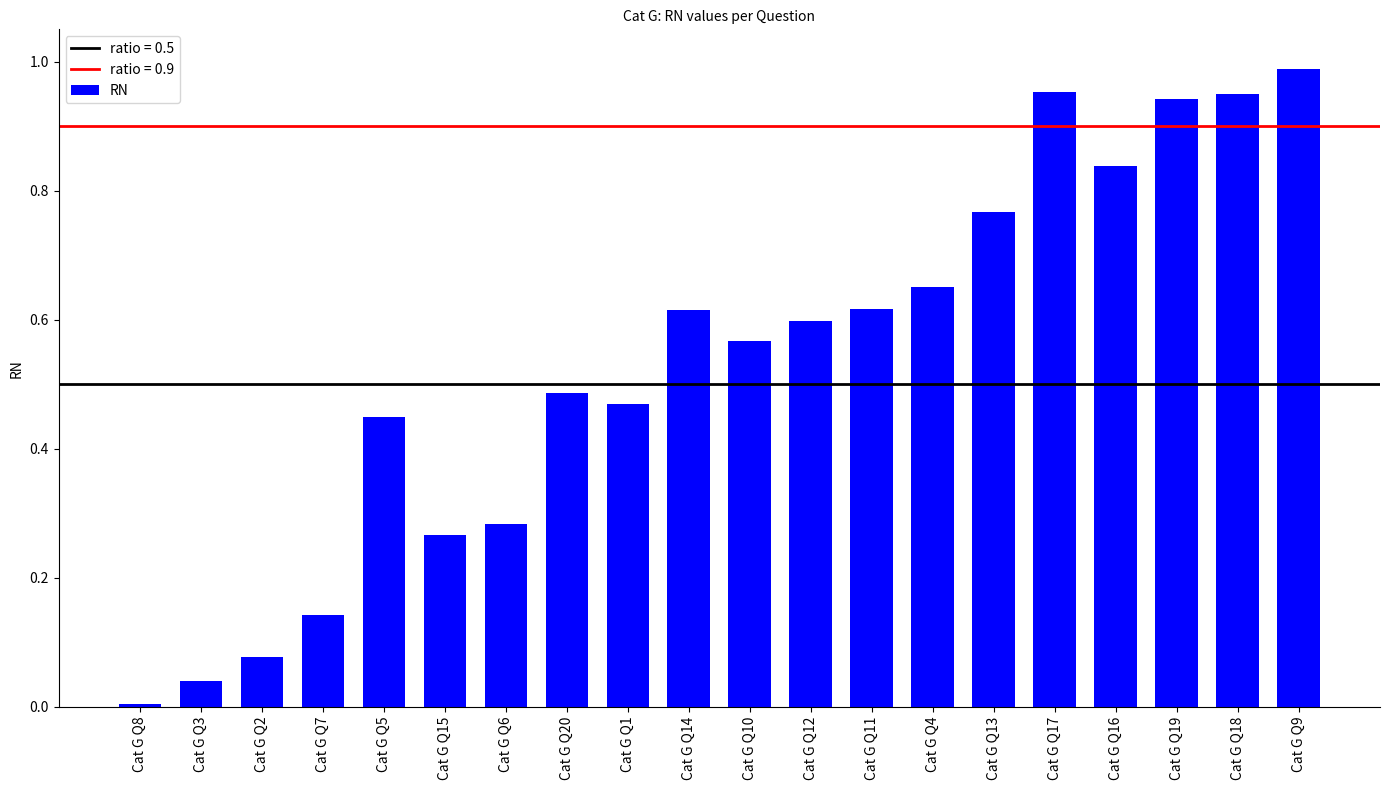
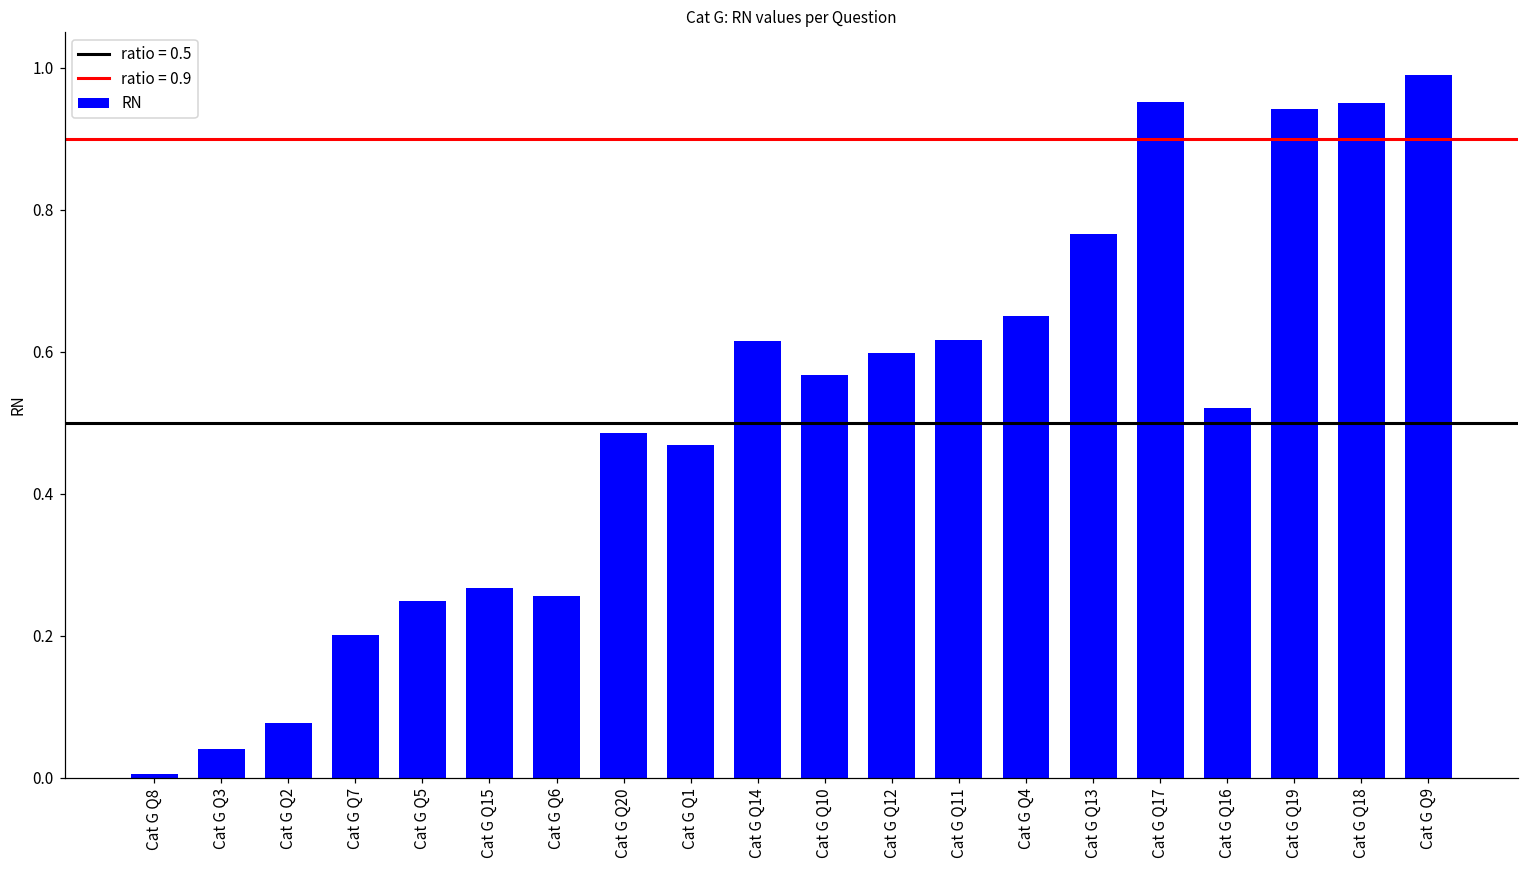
  {
    "Cat G Q8": 0.00,
    "Cat G Q3": 0.04,
    "Cat G Q2": 0.08,
-   "Cat G Q7": 0.14,
-   "Cat G Q5": 0.45,
+   "Cat G Q7": 0.20,
+   "Cat G Q5": 0.25,
    "Cat G Q15": 0.27,
-   "Cat G Q6": 0.28,
+   "Cat G Q6": 0.26,
    "Cat G Q20": 0.49,
    "Cat G Q1": 0.47,
    "Cat G Q14": 0.61,
    "Cat G Q10": 0.57,
    "Cat G Q12": 0.60,
    "Cat G Q11": 0.62,
    "Cat G Q4": 0.65,
    "Cat G Q13": 0.77,
    "Cat G Q17": 0.95,
-   "Cat G Q16": 0.84,
+   "Cat G Q16": 0.52,
    "Cat G Q19": 0.94,
    "Cat G Q18": 0.95,
    "Cat G Q9": 0.99
  }
